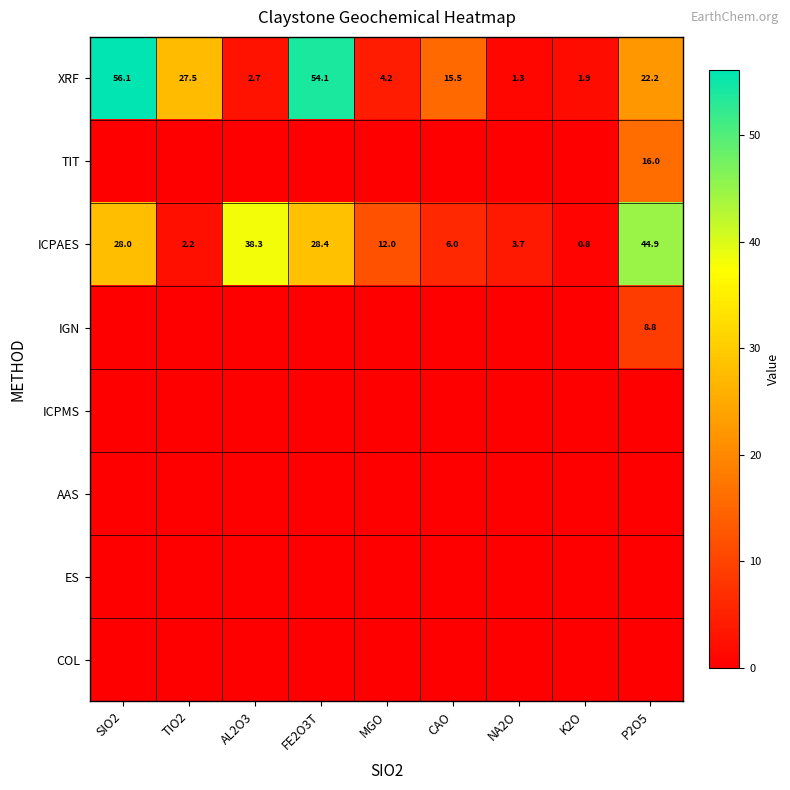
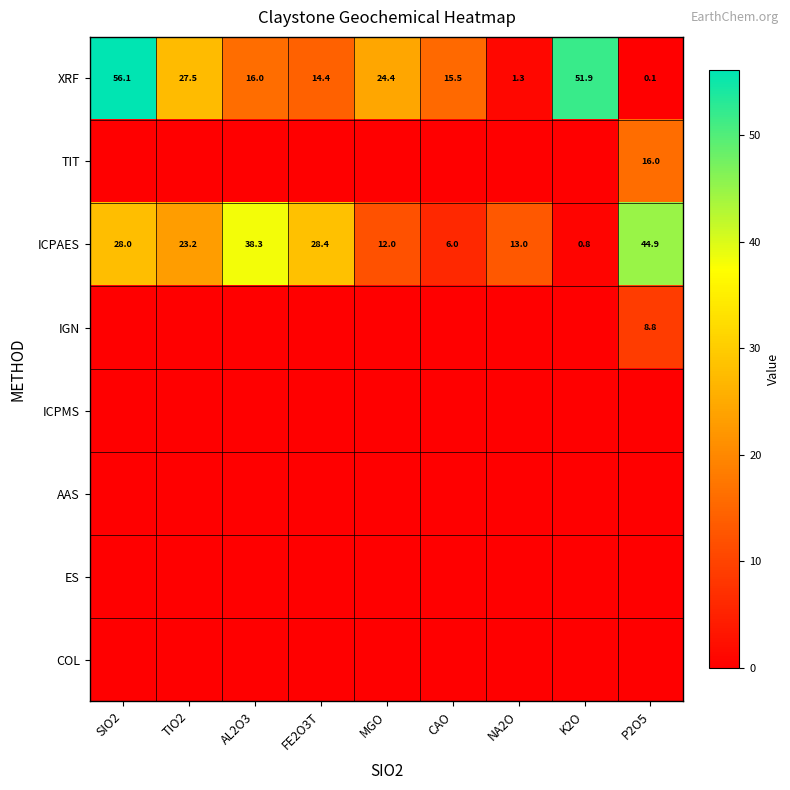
  {
    "XRF": {
      "SIO2": 56.1,
      "TIO2": 27.5,
-     "AL2O3": 2.7,
-     "FE2O3T": 54.1,
-     "MGO": 4.2,
+     "AL2O3": 16.0,
+     "FE2O3T": 14.4,
+     "MGO": 24.4,
      "CAO": 15.5,
      "NA2O": 1.3,
-     "K2O": 1.9,
-     "P2O5": 22.2
+     "K2O": 51.9,
+     "P2O5": 0.1
    },
    "TIT": {
      "P2O5": 16.0
    },
    "ICPAES": {
      "SIO2": 28.0,
-     "TIO2": 2.2,
+     "TIO2": 23.2,
      "AL2O3": 38.3,
      "FE2O3T": 28.4,
      "MGO": 12.0,
      "CAO": 6.0,
-     "NA2O": 3.7,
+     "NA2O": 13.0,
      "K2O": 0.8,
      "P2O5": 44.9
    },
    "IGN": {
      "P2O5": 8.8
    }
  }
